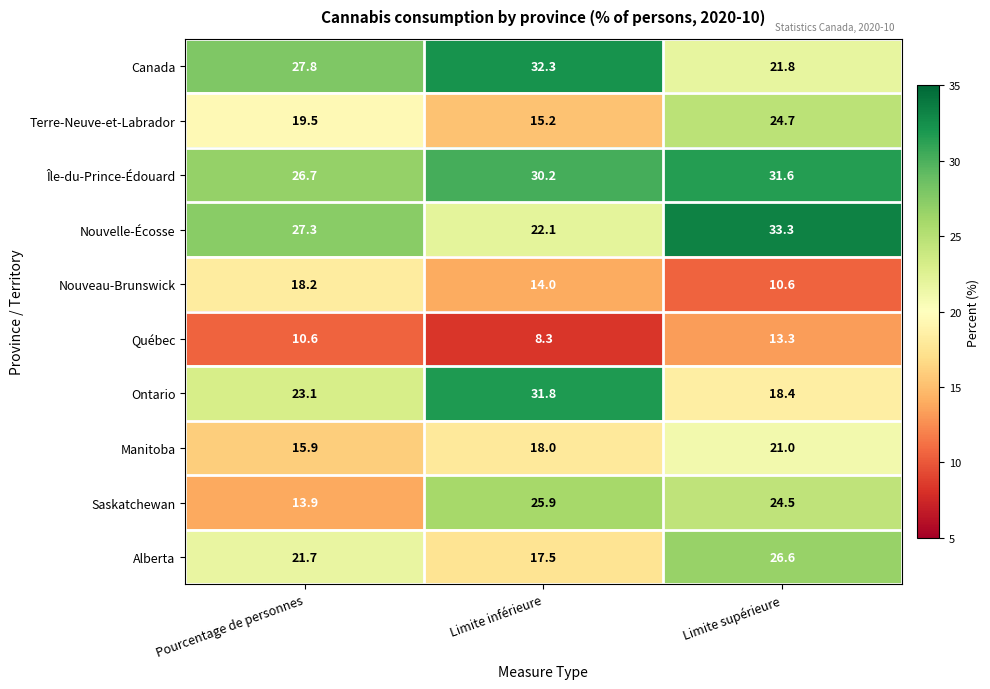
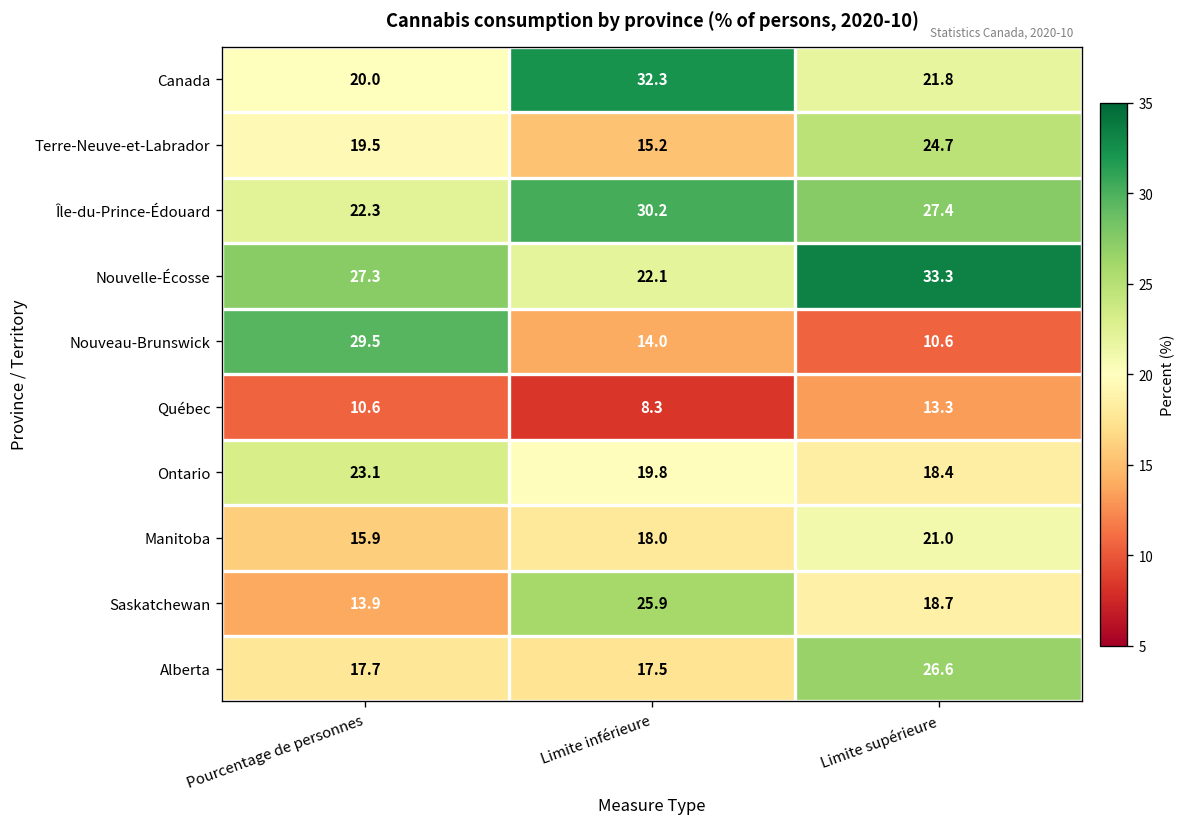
  {
    "Canada": {
-     "Pourcentage de personnes": 27.8,
+     "Pourcentage de personnes": 20.0,
      "Limite inférieure": 32.3,
      "Limite supérieure": 21.8
    },
    "Terre-Neuve-et-Labrador": {
      "Pourcentage de personnes": 19.5,
      "Limite inférieure": 15.2,
      "Limite supérieure": 24.7
    },
    "Île-du-Prince-Édouard": {
-     "Pourcentage de personnes": 26.7,
+     "Pourcentage de personnes": 22.3,
      "Limite inférieure": 30.2,
-     "Limite supérieure": 31.6
+     "Limite supérieure": 27.4
    },
    "Nouvelle-Écosse": {
      "Pourcentage de personnes": 27.3,
      "Limite inférieure": 22.1,
      "Limite supérieure": 33.3
    },
    "Nouveau-Brunswick": {
-     "Pourcentage de personnes": 18.2,
+     "Pourcentage de personnes": 29.5,
      "Limite inférieure": 14.0,
      "Limite supérieure": 10.6
    },
    "Québec": {
      "Pourcentage de personnes": 10.6,
      "Limite inférieure": 8.3,
      "Limite supérieure": 13.3
    },
    "Ontario": {
      "Pourcentage de personnes": 23.1,
-     "Limite inférieure": 31.8,
+     "Limite inférieure": 19.8,
      "Limite supérieure": 18.4
    },
    "Manitoba": {
      "Pourcentage de personnes": 15.9,
      "Limite inférieure": 18.0,
      "Limite supérieure": 21.0
    },
    "Saskatchewan": {
      "Pourcentage de personnes": 13.9,
      "Limite inférieure": 25.9,
-     "Limite supérieure": 24.5
+     "Limite supérieure": 18.7
    },
    "Alberta": {
-     "Pourcentage de personnes": 21.7,
+     "Pourcentage de personnes": 17.7,
      "Limite inférieure": 17.5,
      "Limite supérieure": 26.6
    }
  }
